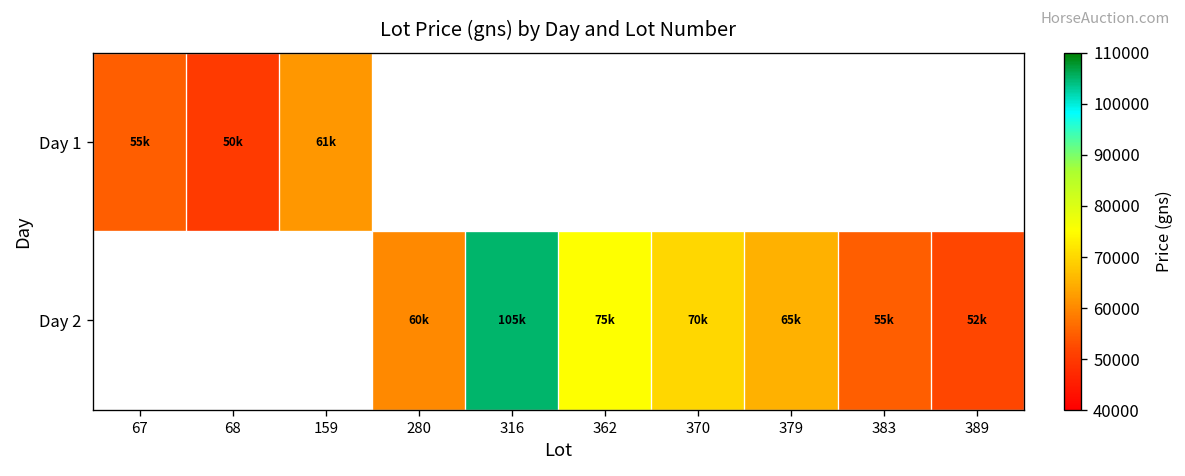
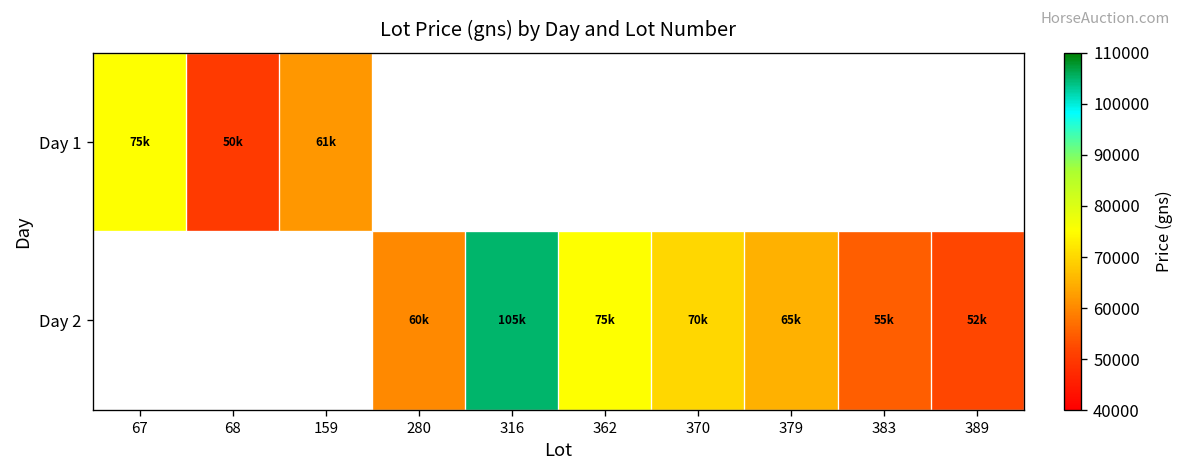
  {
    "Day 1": {
-     "67": "55k"
+     "67": "75k"
    }
  }
